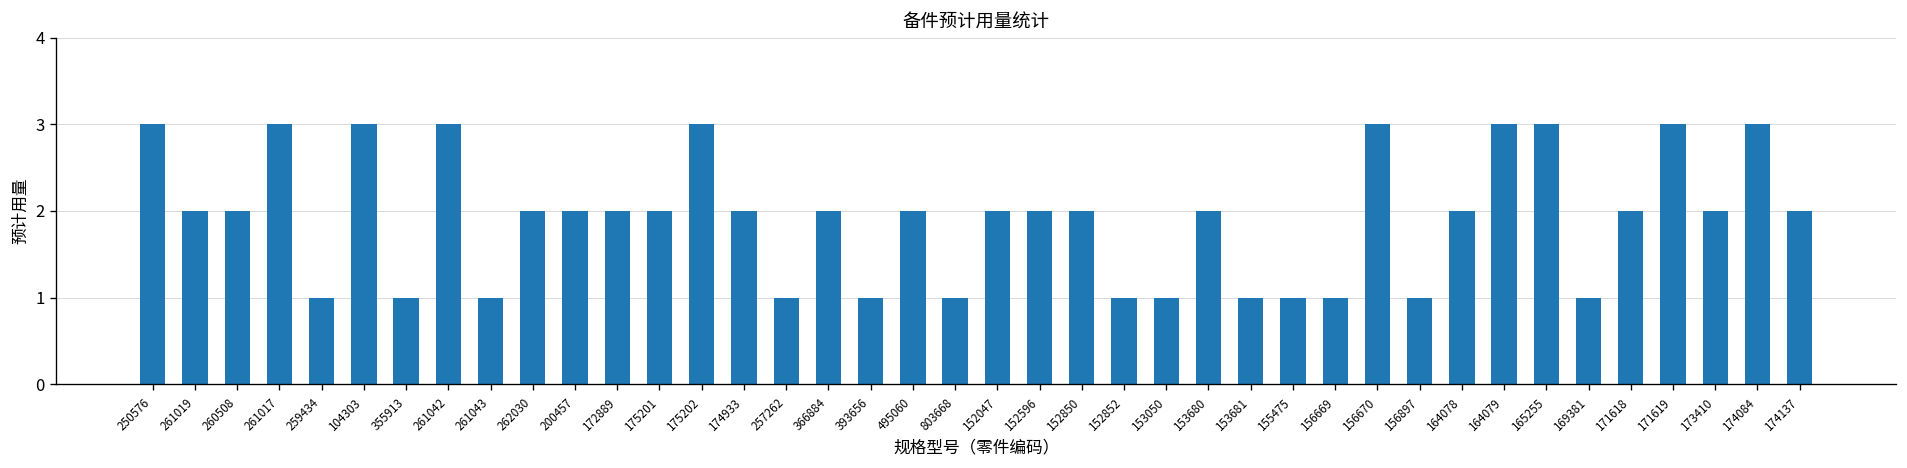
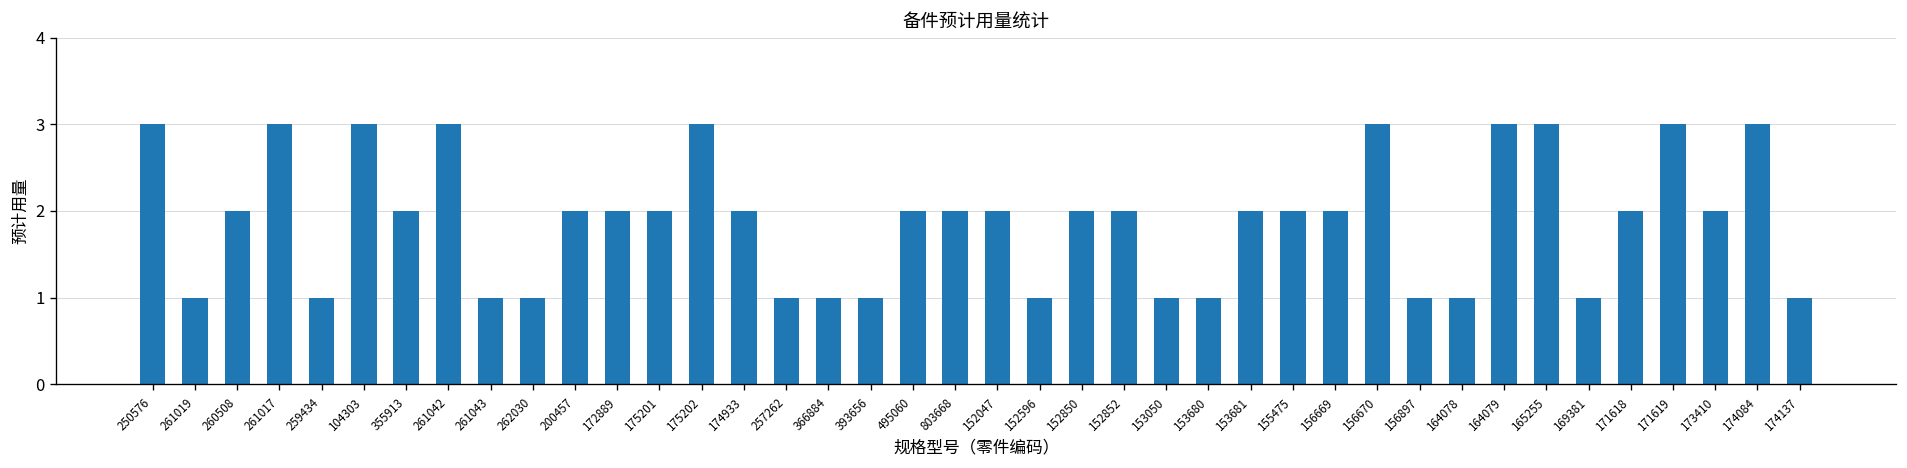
  {
    "250576": 3,
-   "261019": 2,
+   "261019": 1,
    "260508": 2,
    "261017": 3,
    "259434": 1,
    "104303": 3,
-   "355913": 1,
+   "355913": 2,
    "261042": 3,
    "261043": 1,
-   "262030": 2,
+   "262030": 1,
    "200457": 2,
    "172889": 2,
    "175201": 2,
    "175202": 3,
    "174933": 2,
    "257262": 1,
-   "366884": 2,
+   "366884": 1,
    "393656": 1,
    "495060": 2,
-   "803668": 1,
+   "803668": 2,
    "152047": 2,
-   "152596": 2,
+   "152596": 1,
    "152850": 2,
-   "152852": 1,
+   "152852": 2,
    "153050": 1,
-   "153680": 2,
-   "153681": 1,
-   "155475": 1,
-   "156669": 1,
+   "153680": 1,
+   "153681": 2,
+   "155475": 2,
+   "156669": 2,
    "156670": 3,
    "156897": 1,
-   "164078": 2,
+   "164078": 1,
    "164079": 3,
    "165255": 3,
    "169381": 1,
    "171618": 2,
    "171619": 3,
    "173410": 2,
    "174084": 3,
-   "174137": 2
+   "174137": 1
  }
